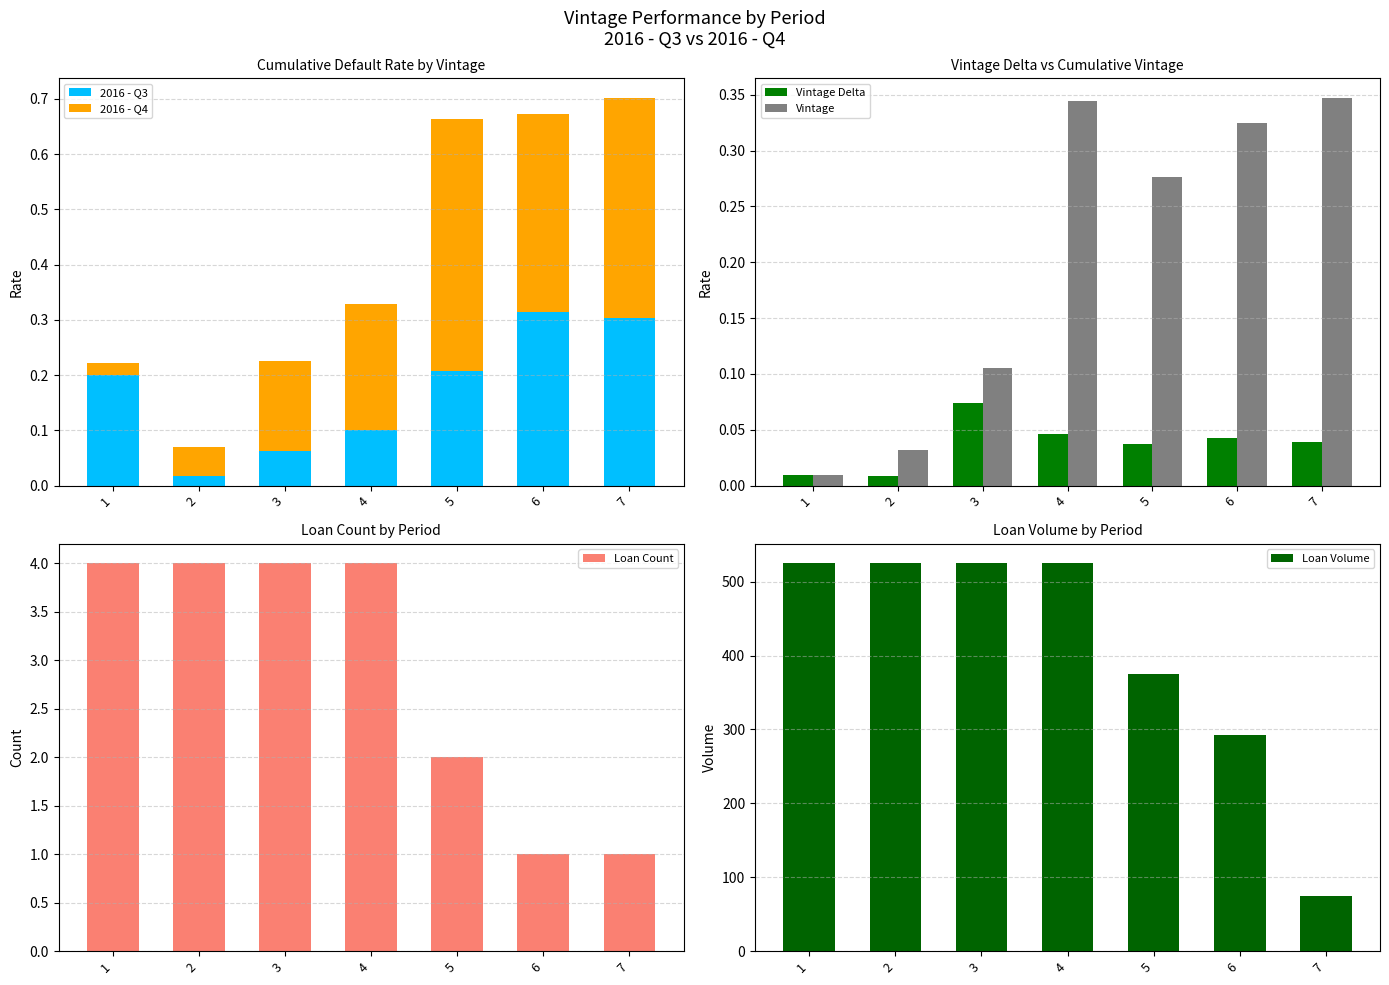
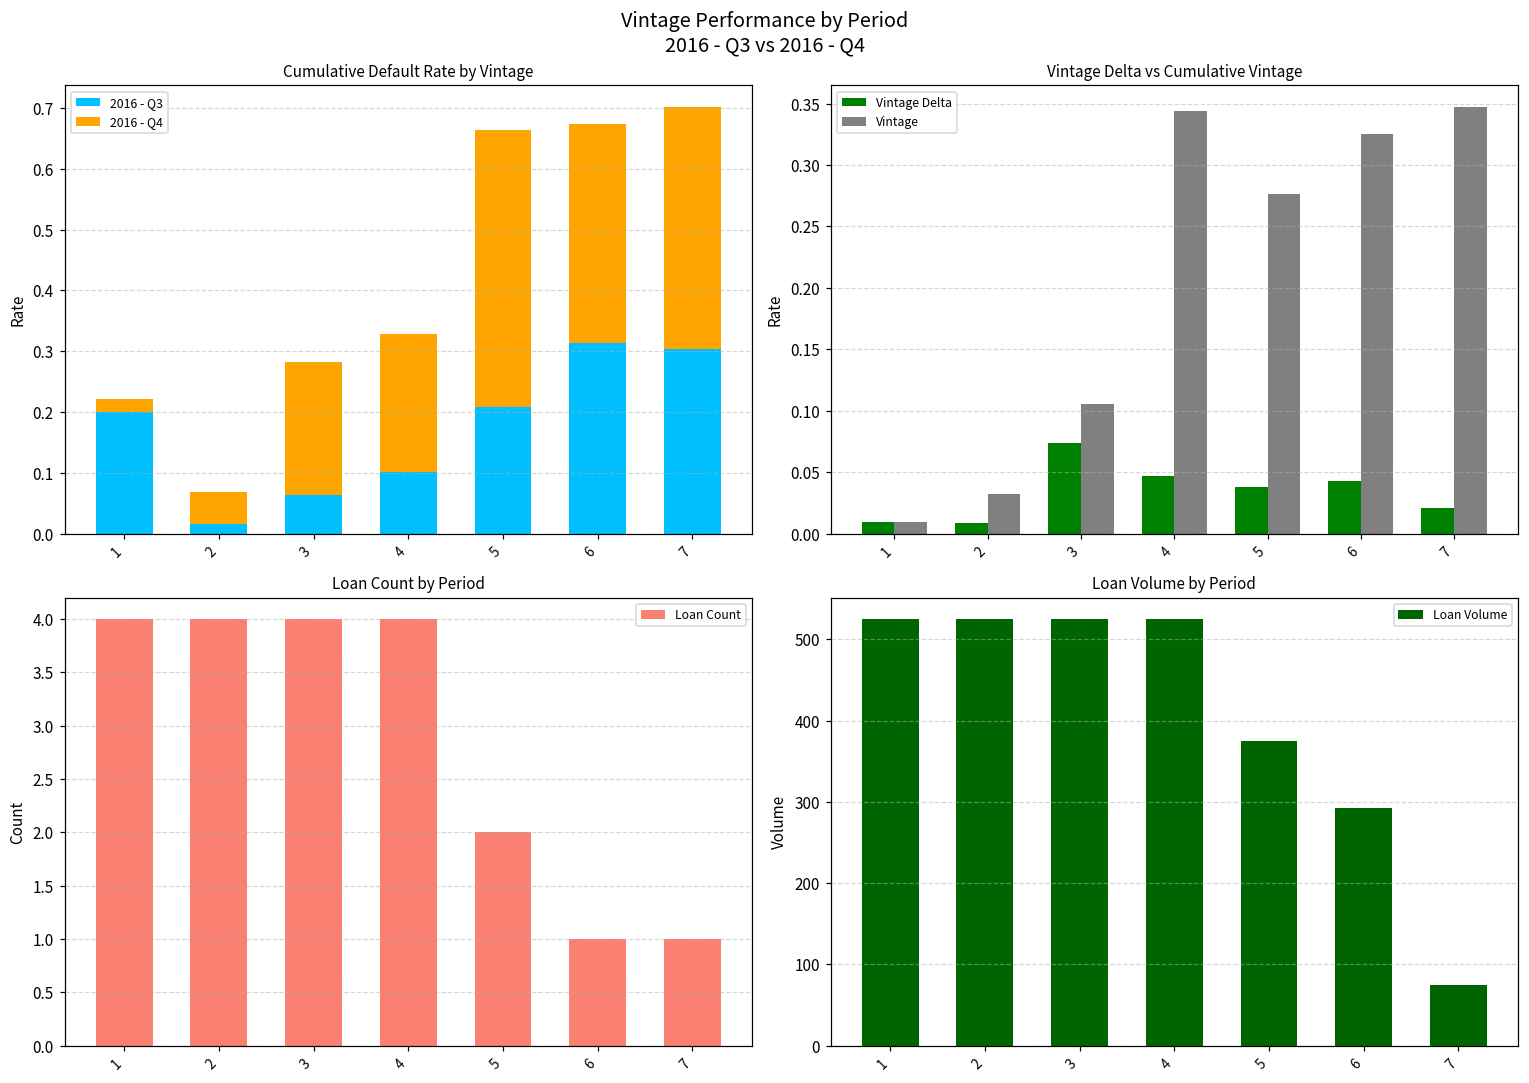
  {
    "Cumulative Default Rate by Vintage": {
      "2016 - Q3": {
        "1": 0.20,
        "2": 0.02,
        "3": 0.06,
        "4": 0.10,
        "5": 0.21,
        "6": 0.31,
        "7": 0.30
      },
      "2016 - Q4": {
        "1": 0.02,
        "2": 0.05,
-       "3": 0.16,
+       "3": 0.22,
        "4": 0.23,
        "5": 0.46,
        "6": 0.36,
        "7": 0.40
      }
    },
    "Vintage Delta vs Cumulative Vintage": {
      "Vintage Delta": {
        "1": 0.010,
        "2": 0.009,
        "3": 0.074,
        "4": 0.046,
        "5": 0.038,
        "6": 0.042,
-       "7": 0.039
+       "7": 0.021
      },
      "Vintage": {
        "1": 0.010,
        "2": 0.032,
        "3": 0.106,
        "4": 0.344,
        "5": 0.276,
        "6": 0.325,
        "7": 0.347
      }
    },
    "Loan Count by Period": {
      "1": 4.0,
      "2": 4.0,
      "3": 4.0,
      "4": 4.0,
      "5": 2.0,
      "6": 1.0,
      "7": 1.0
    },
    "Loan Volume by Period": {
      "1": 530,
      "2": 530,
      "3": 530,
      "4": 530,
      "5": 380,
      "6": 290,
      "7": 80
    }
  }
